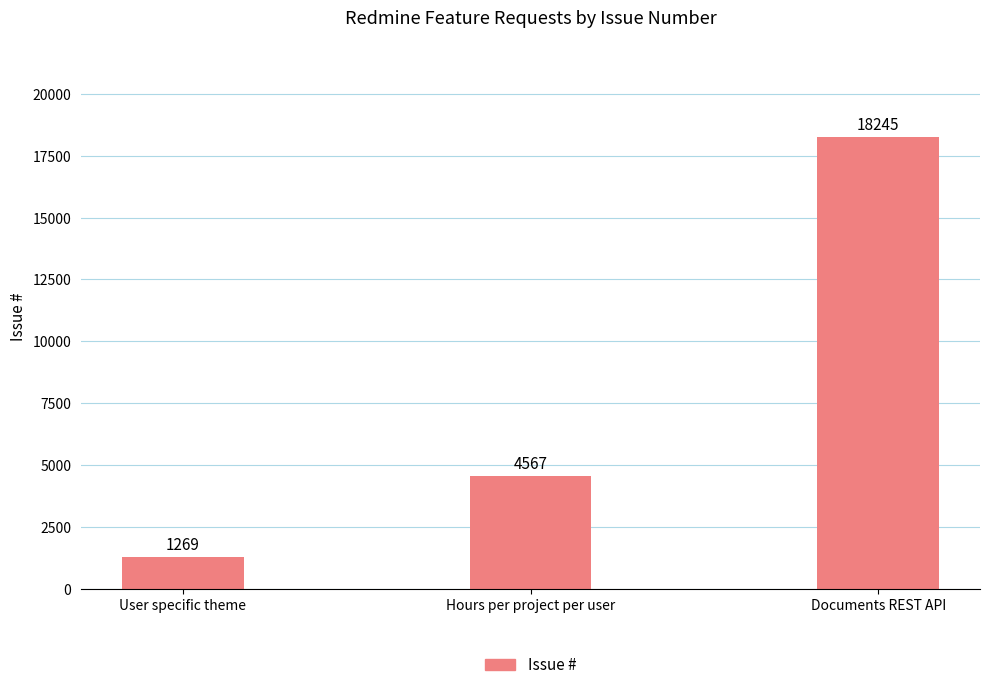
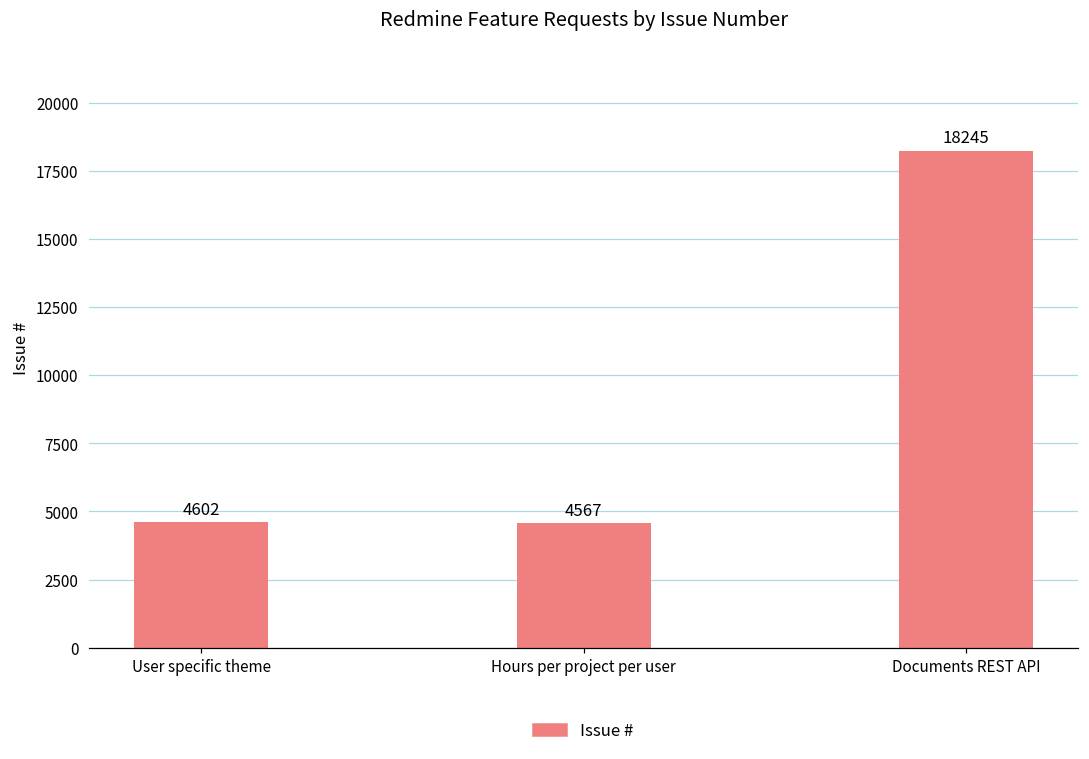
  {
-   "User specific theme": 1269,
+   "User specific theme": 4602,
    "Hours per project per user": 4567,
    "Documents REST API": 18245
  }
